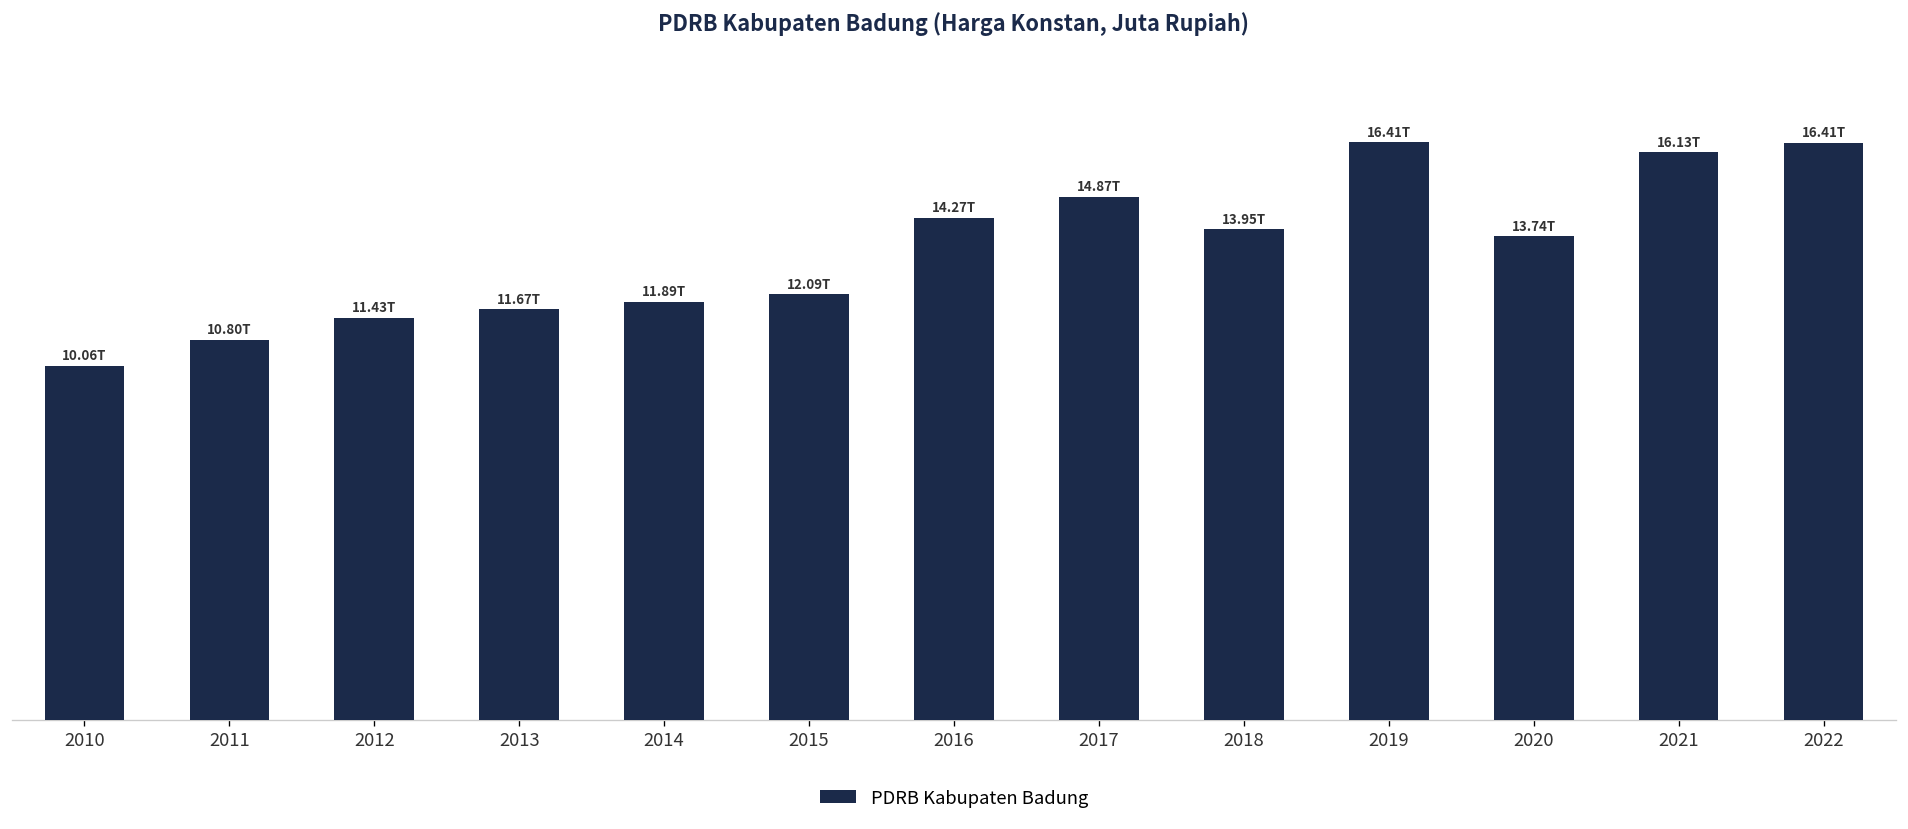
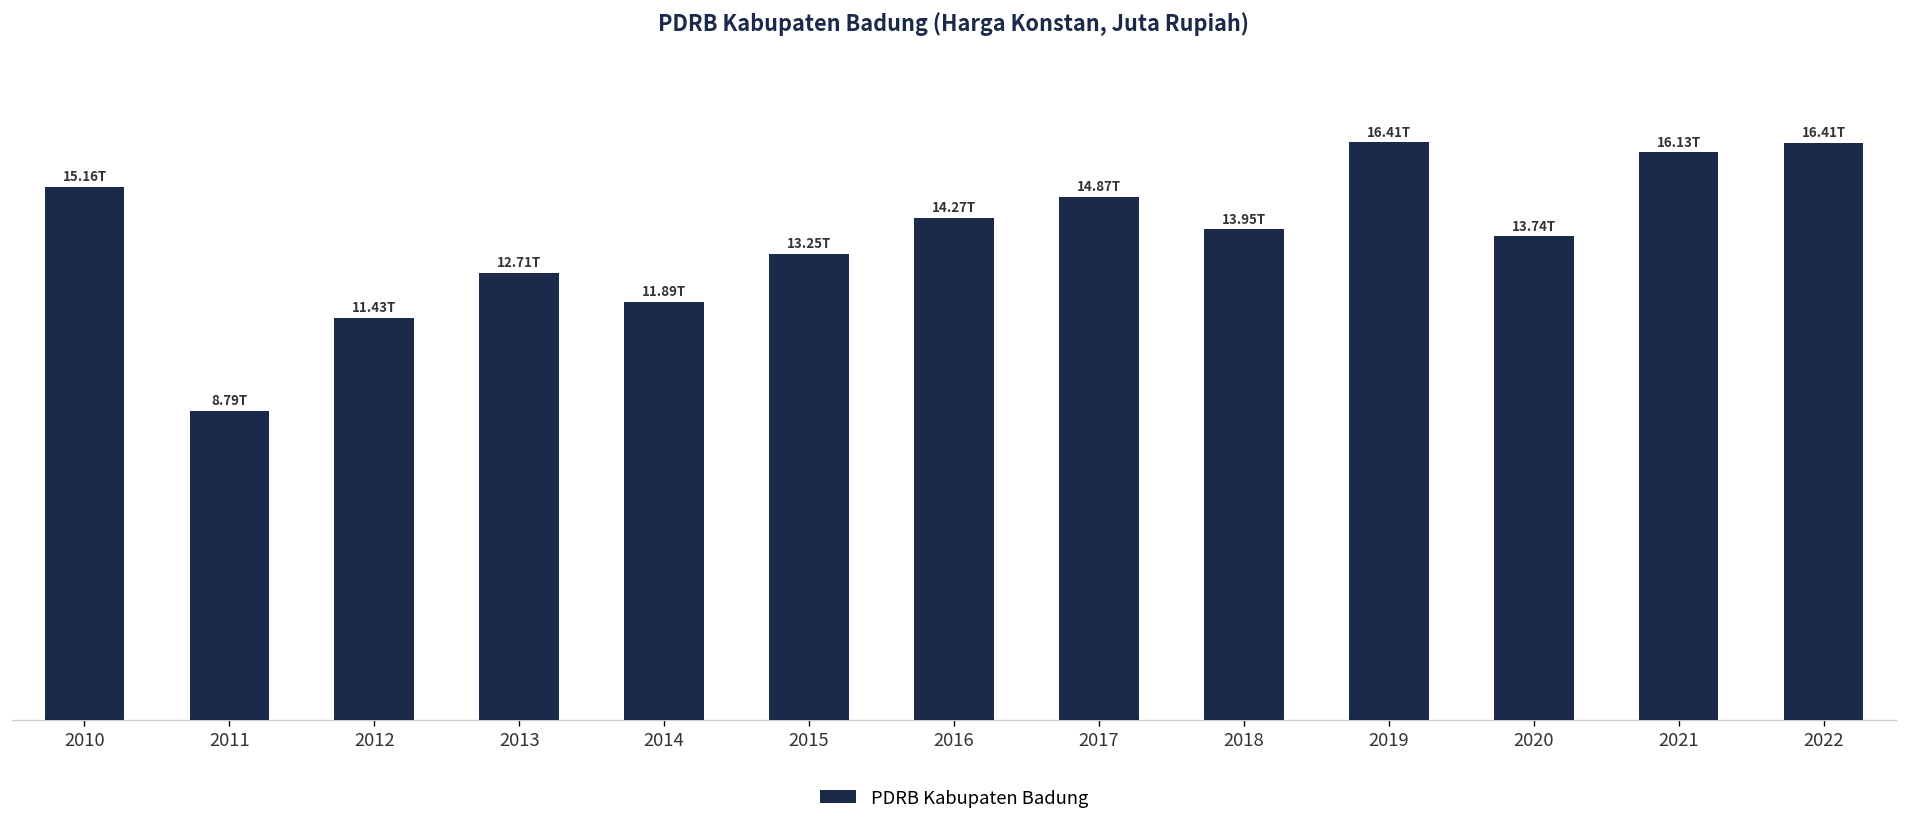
  {
-   "2010": "10.06T",
-   "2011": "10.80T",
+   "2010": "15.16T",
+   "2011": "8.79T",
    "2012": "11.43T",
-   "2013": "11.67T",
+   "2013": "12.71T",
    "2014": "11.89T",
-   "2015": "12.09T",
+   "2015": "13.25T",
    "2016": "14.27T",
    "2017": "14.87T",
    "2018": "13.95T",
    "2019": "16.41T",
    "2020": "13.74T",
    "2021": "16.13T",
    "2022": "16.41T"
  }
